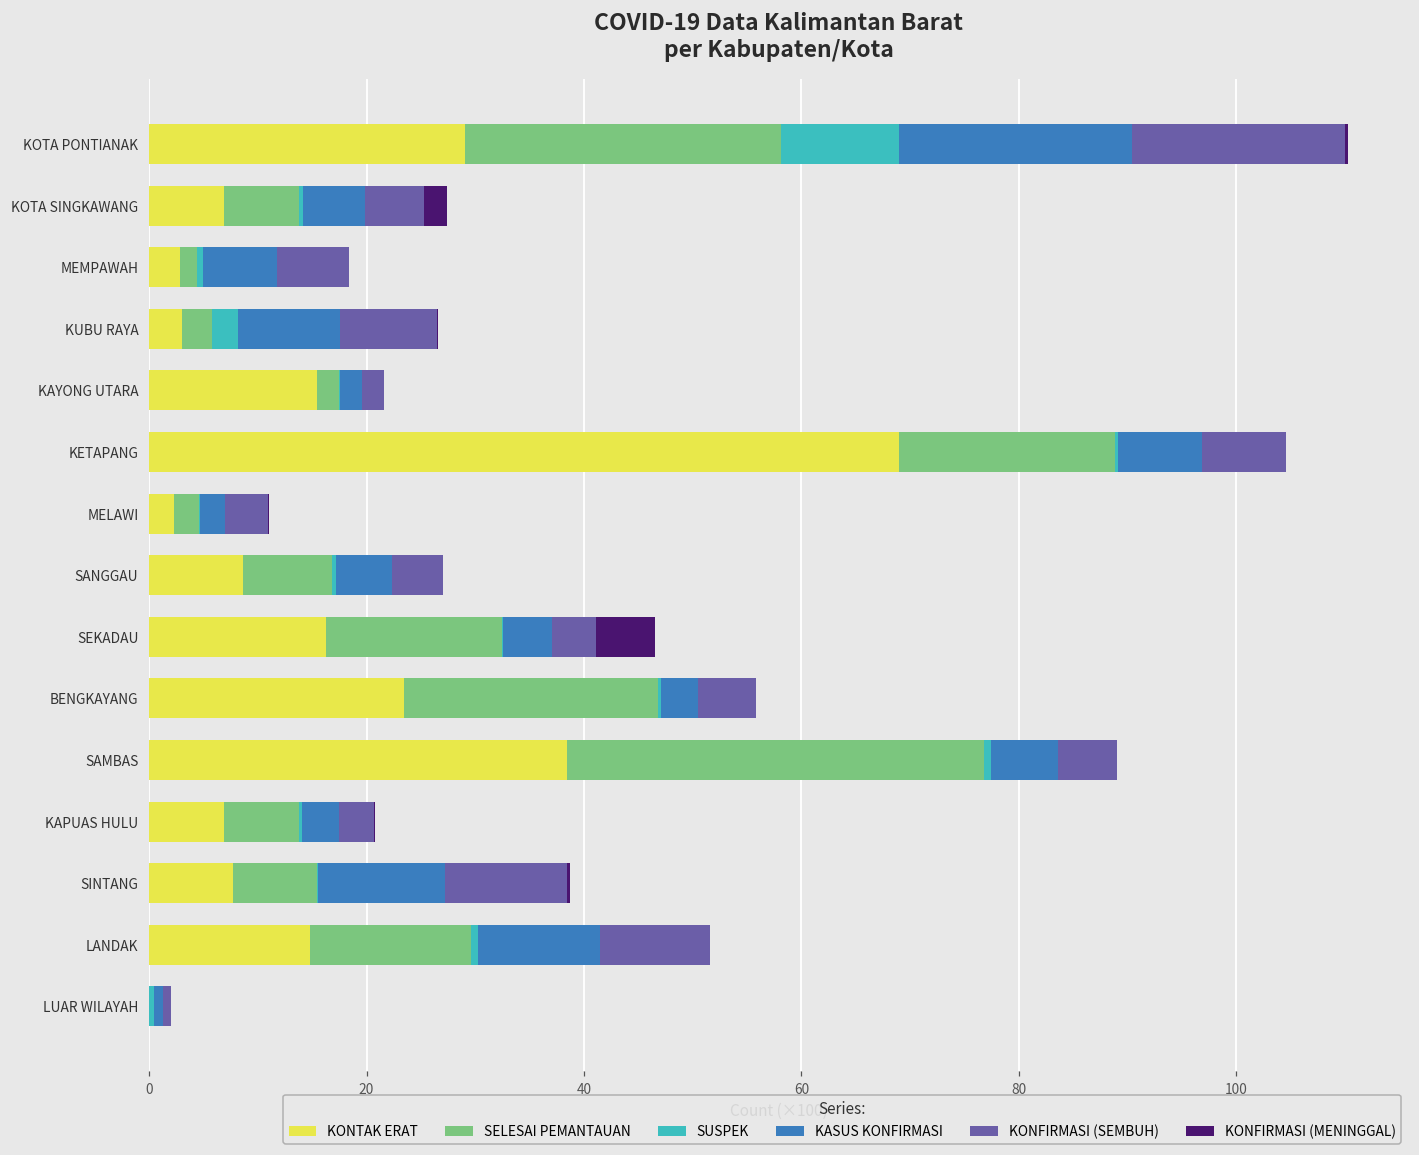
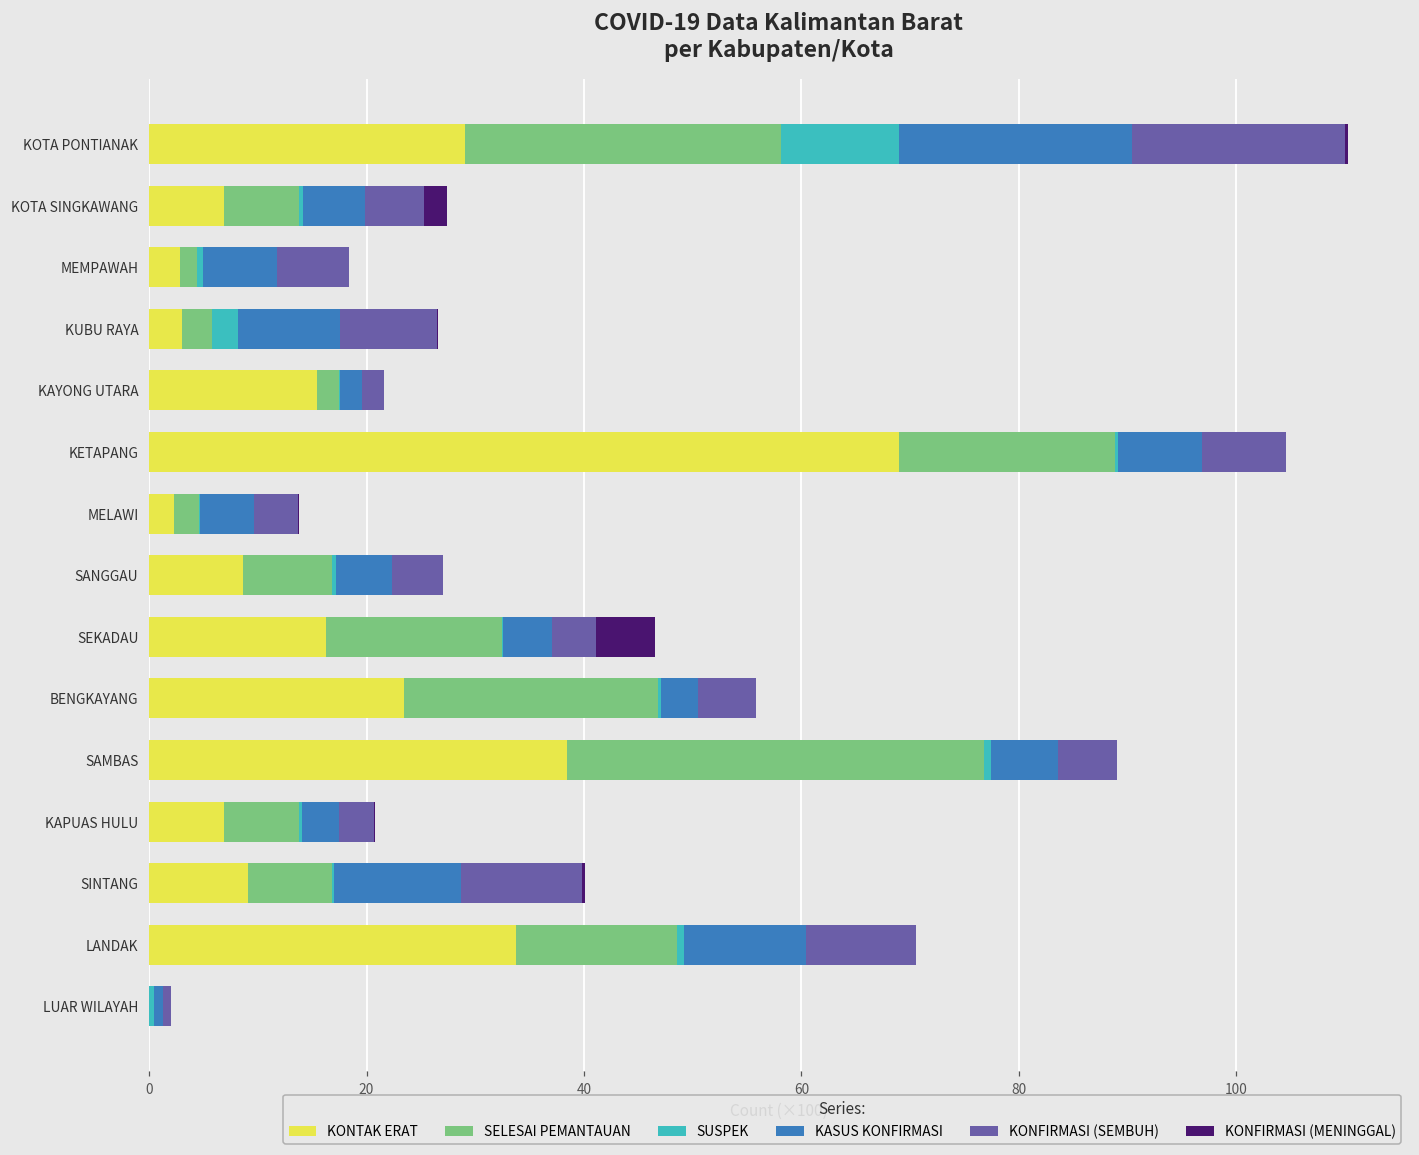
  {
    "KONTAK ERAT": {
      "KOTA PONTIANAK": 29,
      "KOTA SINGKAWANG": 7,
      "MEMPAWAH": 3,
      "KUBU RAYA": 3,
      "KAYONG UTARA": 15,
      "KETAPANG": 69,
      "MELAWI": 2,
      "SANGGAU": 9,
      "SEKADAU": 16,
      "BENGKAYANG": 23,
      "SAMBAS": 38,
      "KAPUAS HULU": 7,
-     "SINTANG": 8,
-     "LANDAK": 15,
+     "SINTANG": 9,
+     "LANDAK": 34,
      "LUAR WILAYAH": 0
    },
    "SELESAI PEMANTAUAN": {
      "KOTA PONTIANAK": 29,
      "KOTA SINGKAWANG": 7,
      "MEMPAWAH": 2,
      "KUBU RAYA": 3,
      "KAYONG UTARA": 2,
      "KETAPANG": 20,
      "MELAWI": 2,
      "SANGGAU": 8,
      "SEKADAU": 16,
      "BENGKAYANG": 23,
      "SAMBAS": 38,
      "KAPUAS HULU": 7,
      "SINTANG": 8,
      "LANDAK": 15,
      "LUAR WILAYAH": 0
    },
    "SUSPEK": {
      "KOTA PONTIANAK": 11,
      "KOTA SINGKAWANG": 0,
      "MEMPAWAH": 1,
      "KUBU RAYA": 2,
      "KETAPANG": 0,
      "SANGGAU": 0,
      "BENGKAYANG": 0,
      "SAMBAS": 1,
      "KAPUAS HULU": 0,
      "LANDAK": 1,
      "LUAR WILAYAH": 0
    },
    "KASUS KONFIRMASI": {
      "KOTA PONTIANAK": 22,
      "KOTA SINGKAWANG": 6,
      "MEMPAWAH": 7,
      "KUBU RAYA": 9,
      "KAYONG UTARA": 2,
      "KETAPANG": 8,
-     "MELAWI": 2,
+     "MELAWI": 5,
      "SANGGAU": 5,
      "SEKADAU": 4,
      "BENGKAYANG": 3,
      "SAMBAS": 6,
      "KAPUAS HULU": 3,
      "SINTANG": 12,
      "LANDAK": 11,
      "LUAR WILAYAH": 1
    },
    "KONFIRMASI (SEMBUH)": {
      "KOTA PONTIANAK": 20,
      "KOTA SINGKAWANG": 5,
      "MEMPAWAH": 7,
      "KUBU RAYA": 9,
      "KAYONG UTARA": 2,
      "KETAPANG": 8,
      "MELAWI": 4,
      "SANGGAU": 5,
      "SEKADAU": 4,
      "BENGKAYANG": 5,
      "SAMBAS": 5,
      "KAPUAS HULU": 3,
      "SINTANG": 11,
      "LANDAK": 10,
      "LUAR WILAYAH": 1
    },
    "KONFIRMASI (MENINGGAL)": {
      "KOTA PONTIANAK": 0,
      "KOTA SINGKAWANG": 2,
      "SEKADAU": 5,
      "BENGKAYANG": 0,
      "SINTANG": 0
    }
  }
